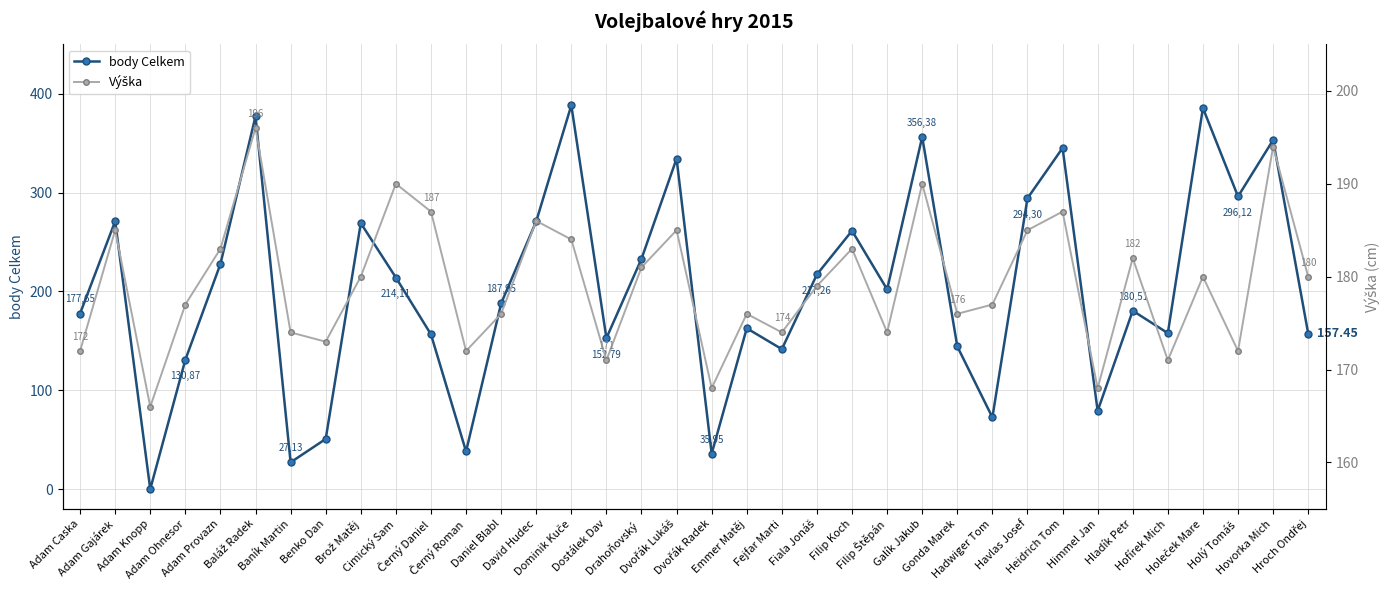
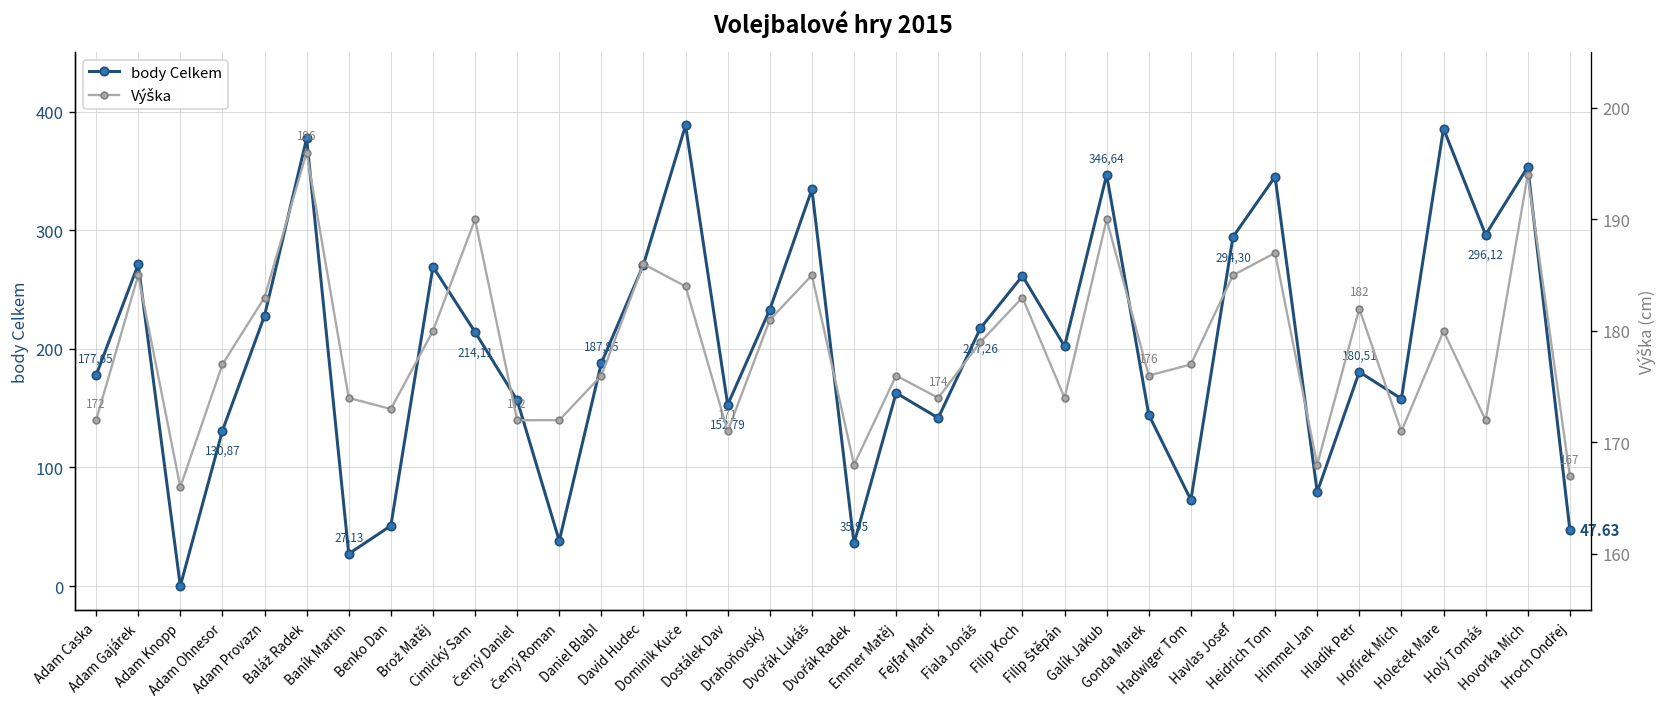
  {
    "body Celkem": {
-     "Galík Jakub": "356,38",
-     "Hroch Ondřej": "157.45"
+     "Galík Jakub": "346,64",
+     "Hroch Ondřej": "47.63"
    },
    "Výška": {
      "Adam Caska": "172",
-     "Černý Daniel": "187",
+     "Černý Daniel": "172",
      "Fejfar Marti": "174",
      "Gonda Marek": "176",
      "Hladík Petr": "182",
-     "Hroch Ondřej": "180"
+     "Hroch Ondřej": "167"
    }
  }
